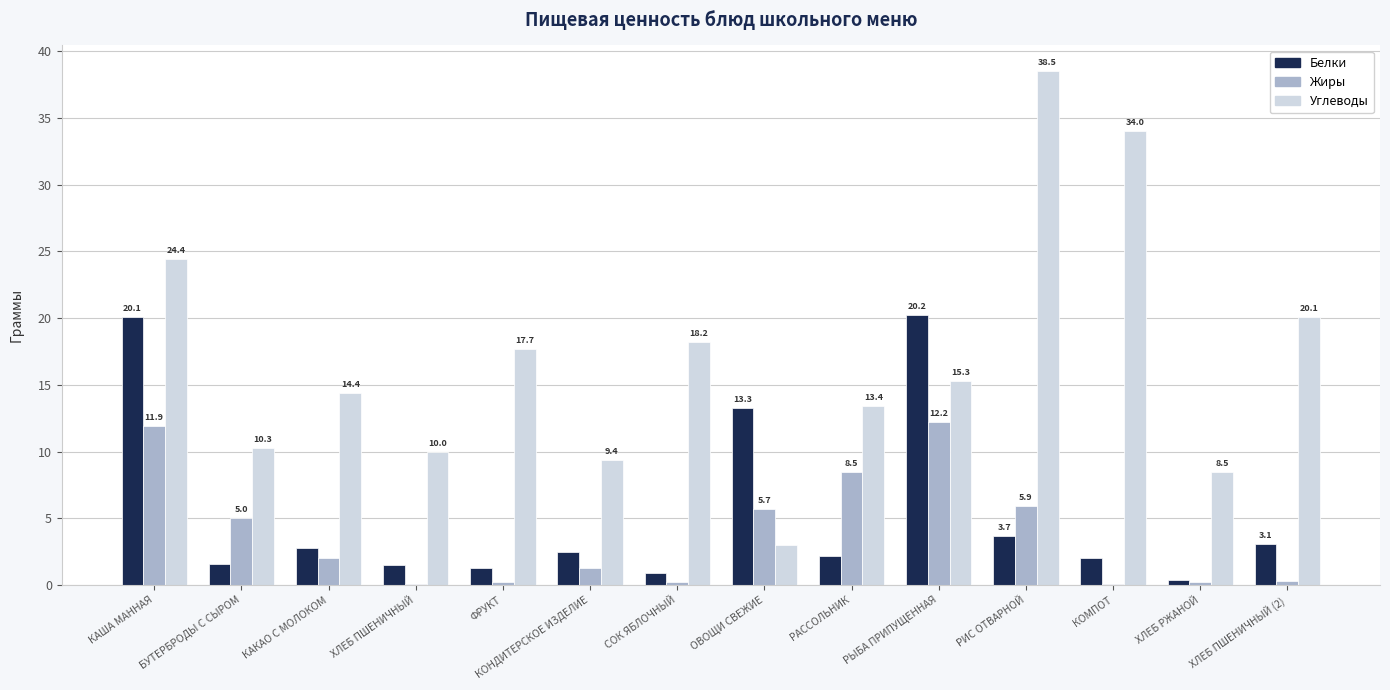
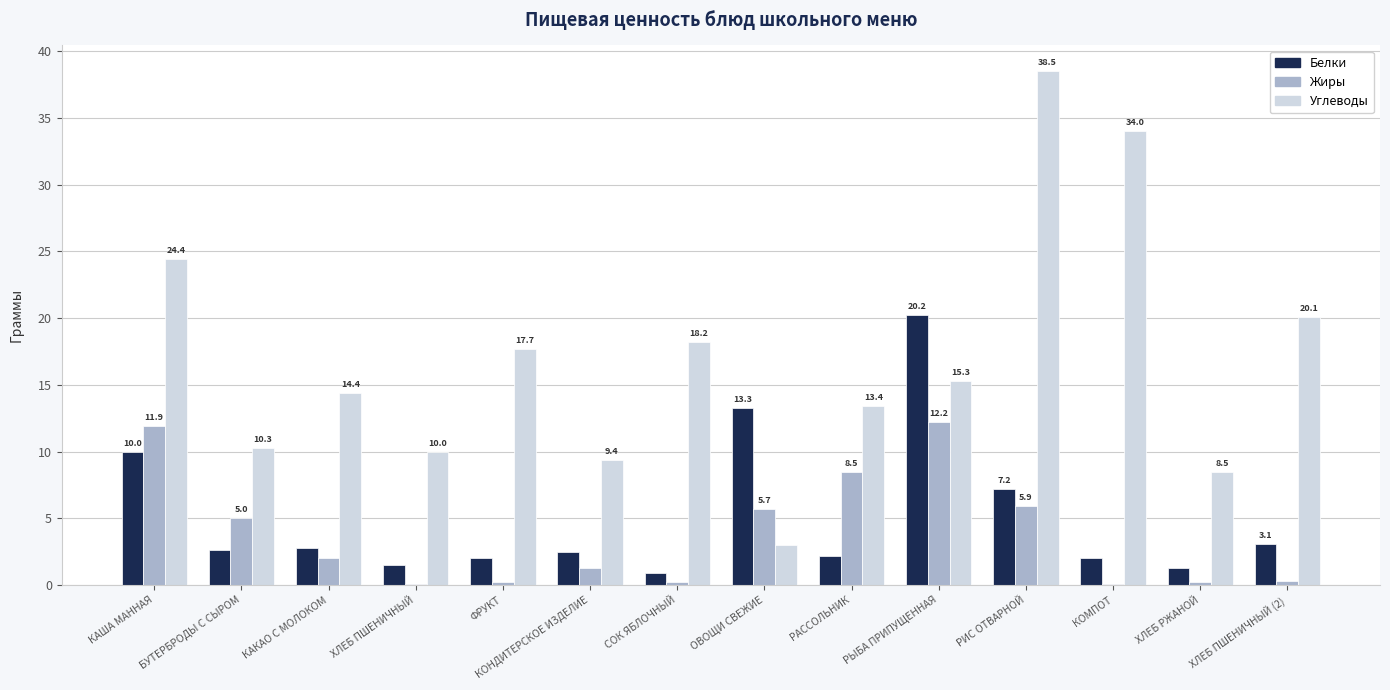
  {
    "Белки": {
-     "КАША МАННАЯ": 20.1,
-     "БУТЕРБРОДЫ С СЫРОМ": 1.6,
-     "ФРУКТ": 1.3,
+     "КАША МАННАЯ": 10.0,
+     "БУТЕРБРОДЫ С СЫРОМ": 2.6,
+     "ФРУКТ": 2.0,
      "ОВОЩИ СВЕЖИЕ": 13.3,
      "РЫБА ПРИПУЩЕННАЯ": 20.2,
-     "РИС ОТВАРНОЙ": 3.7,
-     "ХЛЕБ РЖАНОЙ": 0.4,
+     "РИС ОТВАРНОЙ": 7.2,
+     "ХЛЕБ РЖАНОЙ": 1.3,
      "ХЛЕБ ПШЕНИЧНЫЙ (2)": 3.1
    }
  }
